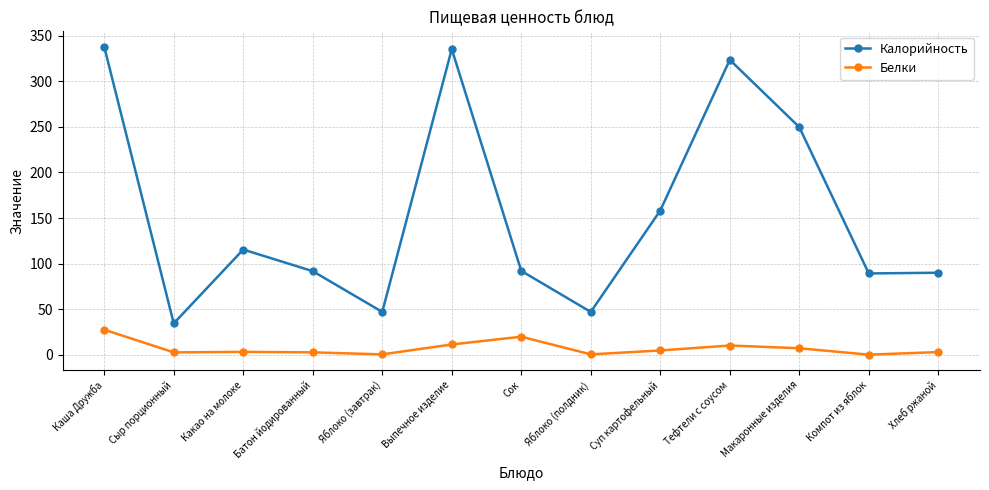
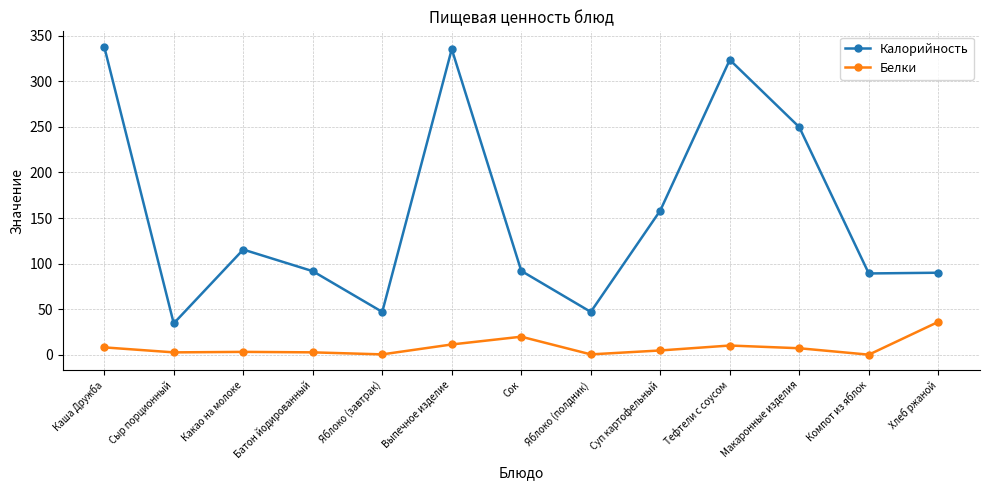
  {
    "Калорийность": {
      "Каша Дружба": 340,
      "Сыр порционный": 30,
      "Какао на молоке": 120,
      "Батон йодированный": 90,
      "Яблоко (завтрак)": 50,
      "Выпечное изделие": 340,
      "Сок": 90,
      "Яблоко (полдник)": 50,
      "Суп картофельный": 160,
      "Тефтели с соусом": 320,
      "Макаронные изделия": 250,
      "Компот из яблок": 90,
      "Хлеб ржаной": 90
    },
    "Белки": {
-     "Каша Дружба": 30,
+     "Каша Дружба": 10,
      "Сыр порционный": 0,
      "Какао на молоке": 0,
      "Батон йодированный": 0,
      "Яблоко (завтрак)": 0,
      "Выпечное изделие": 10,
      "Сок": 20,
      "Яблоко (полдник)": 0,
      "Суп картофельный": 0,
      "Тефтели с соусом": 10,
      "Макаронные изделия": 10,
      "Компот из яблок": 0,
-     "Хлеб ржаной": 0
+     "Хлеб ржаной": 40
    }
  }
